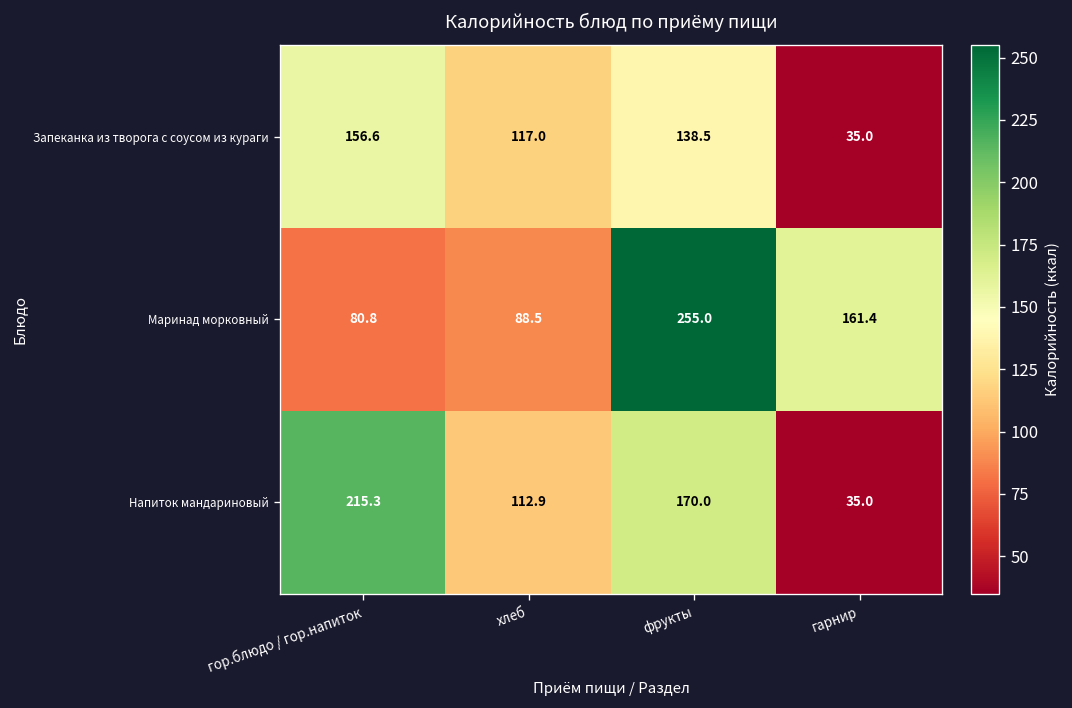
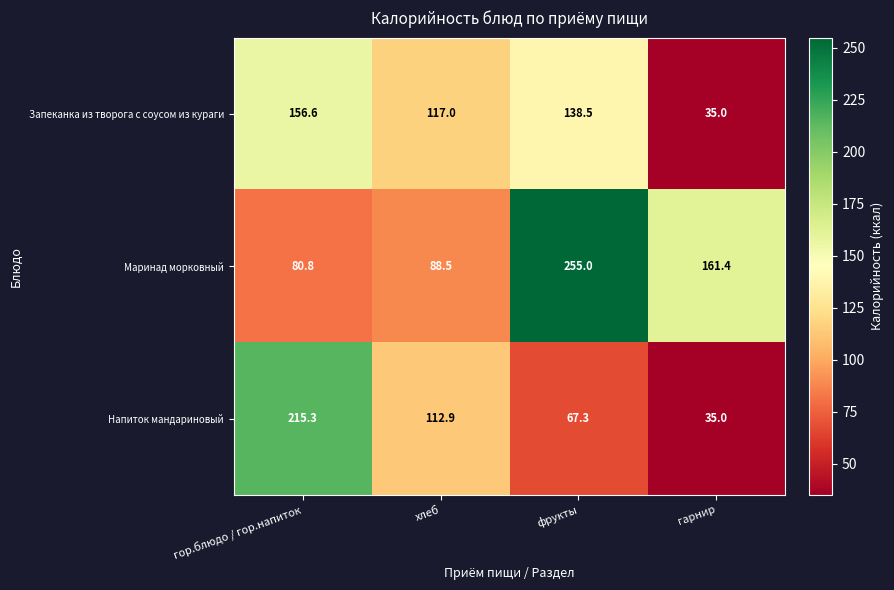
  {
    "Запеканка из творога с соусом из кураги": {
      "гор.блюдо / гор.напиток": 156.6,
      "хлеб": 117.0,
      "фрукты": 138.5,
      "гарнир": 35.0
    },
    "Маринад морковный": {
      "гор.блюдо / гор.напиток": 80.8,
      "хлеб": 88.5,
      "фрукты": 255.0,
      "гарнир": 161.4
    },
    "Напиток мандариновый": {
      "гор.блюдо / гор.напиток": 215.3,
      "хлеб": 112.9,
-     "фрукты": 170.0,
+     "фрукты": 67.3,
      "гарнир": 35.0
    }
  }
